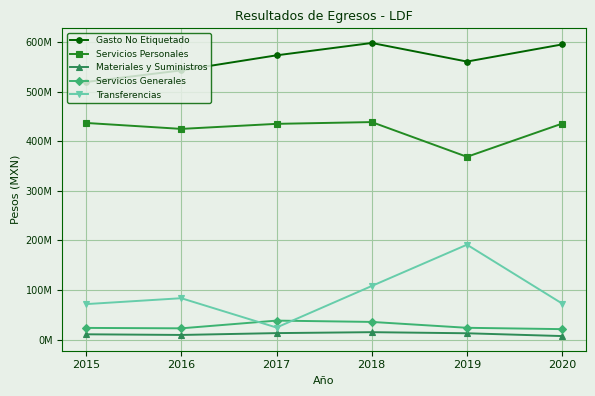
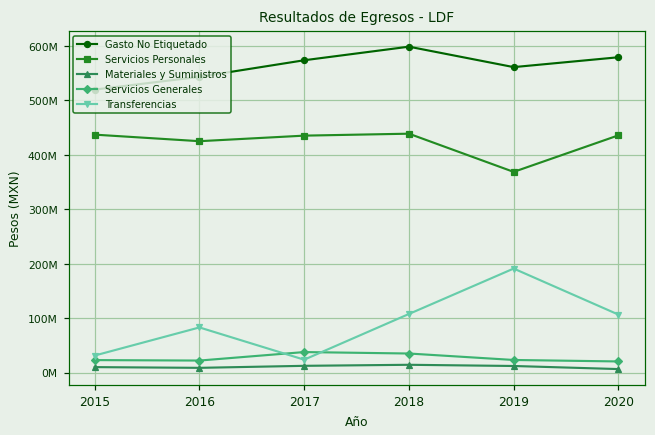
  {
    "Gasto No Etiquetado": {
      "2017": 570000000,
      "2018": 600000000,
      "2019": 560000000,
-     "2020": 600000000
+     "2020": 580000000
    },
    "Transferencias": {
-     "2015": 70000000,
+     "2015": 30000000,
      "2016": 80000000,
      "2017": 20000000,
      "2018": 110000000,
      "2019": 190000000,
-     "2020": 70000000
+     "2020": 110000000
    }
  }
